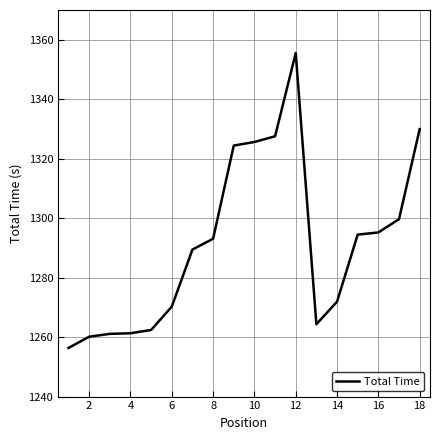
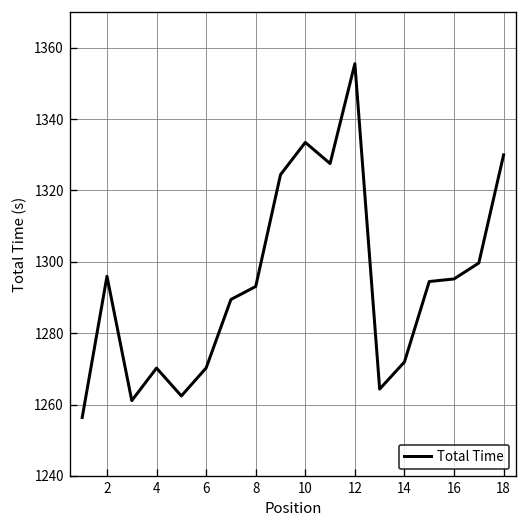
  {
-   "2": 1260,
-   "4": 1261,
+   "2": 1296,
+   "4": 1270,
    "6": 1270,
    "8": 1293,
-   "10": 1326,
+   "10": 1333,
    "12": 1356,
    "14": 1272,
    "16": 1295,
    "18": 1330
  }
